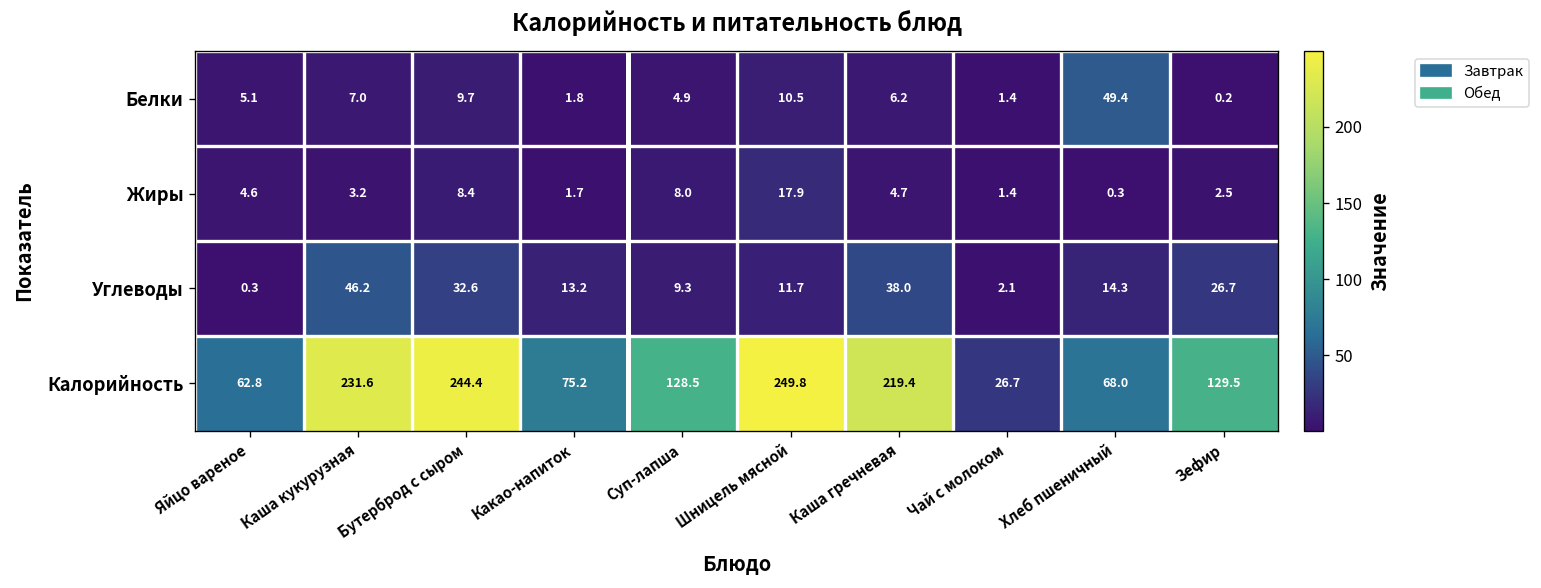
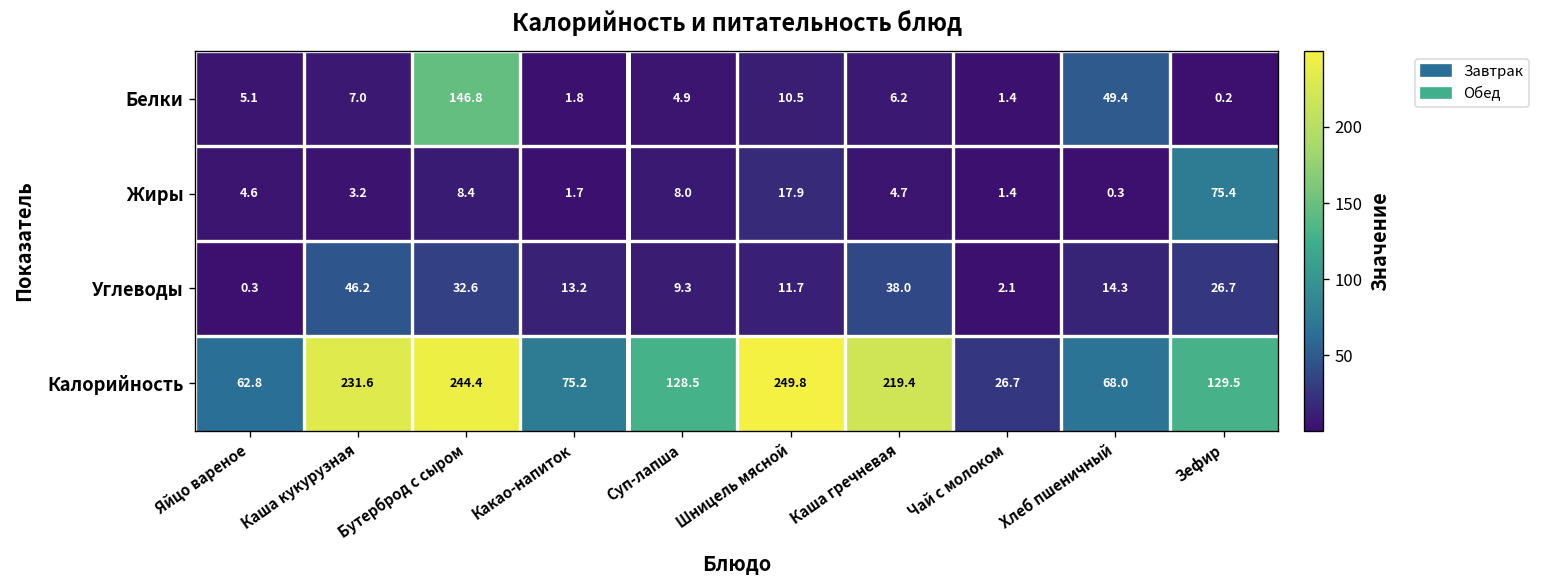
  {
    "Белки": {
      "Яйцо вареное": 5.1,
      "Каша кукурузная": 7.0,
-     "Бутерброд с сыром": 9.7,
+     "Бутерброд с сыром": 146.8,
      "Какао-напиток": 1.8,
      "Суп-лапша": 4.9,
      "Шницель мясной": 10.5,
      "Каша гречневая": 6.2,
      "Чай с молоком": 1.4,
      "Хлеб пшеничный": 49.4,
      "Зефир": 0.2
    },
    "Жиры": {
      "Яйцо вареное": 4.6,
      "Каша кукурузная": 3.2,
      "Бутерброд с сыром": 8.4,
      "Какао-напиток": 1.7,
      "Суп-лапша": 8.0,
      "Шницель мясной": 17.9,
      "Каша гречневая": 4.7,
      "Чай с молоком": 1.4,
      "Хлеб пшеничный": 0.3,
-     "Зефир": 2.5
+     "Зефир": 75.4
    },
    "Углеводы": {
      "Яйцо вареное": 0.3,
      "Каша кукурузная": 46.2,
      "Бутерброд с сыром": 32.6,
      "Какао-напиток": 13.2,
      "Суп-лапша": 9.3,
      "Шницель мясной": 11.7,
      "Каша гречневая": 38.0,
      "Чай с молоком": 2.1,
      "Хлеб пшеничный": 14.3,
      "Зефир": 26.7
    },
    "Калорийность": {
      "Яйцо вареное": 62.8,
      "Каша кукурузная": 231.6,
      "Бутерброд с сыром": 244.4,
      "Какао-напиток": 75.2,
      "Суп-лапша": 128.5,
      "Шницель мясной": 249.8,
      "Каша гречневая": 219.4,
      "Чай с молоком": 26.7,
      "Хлеб пшеничный": 68.0,
      "Зефир": 129.5
    }
  }
